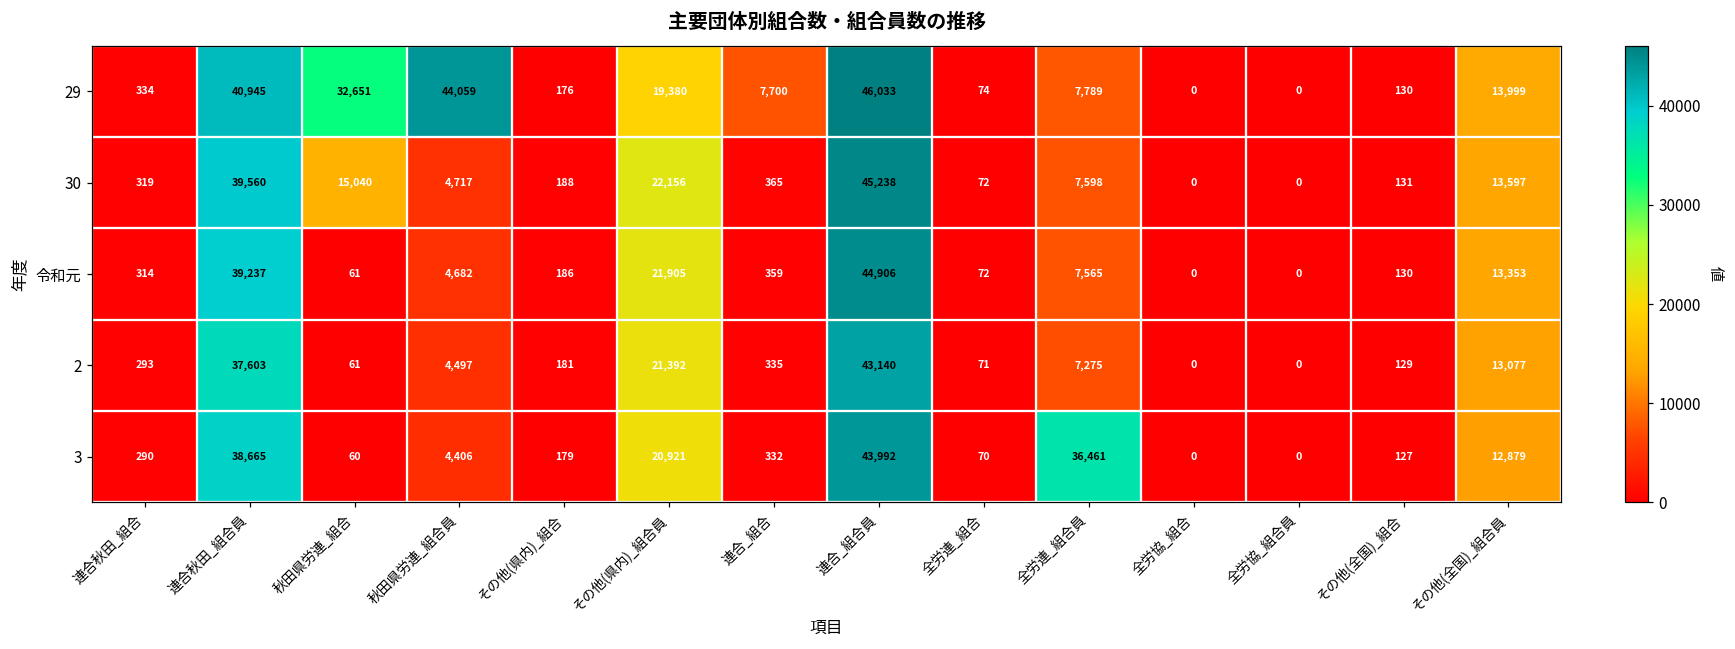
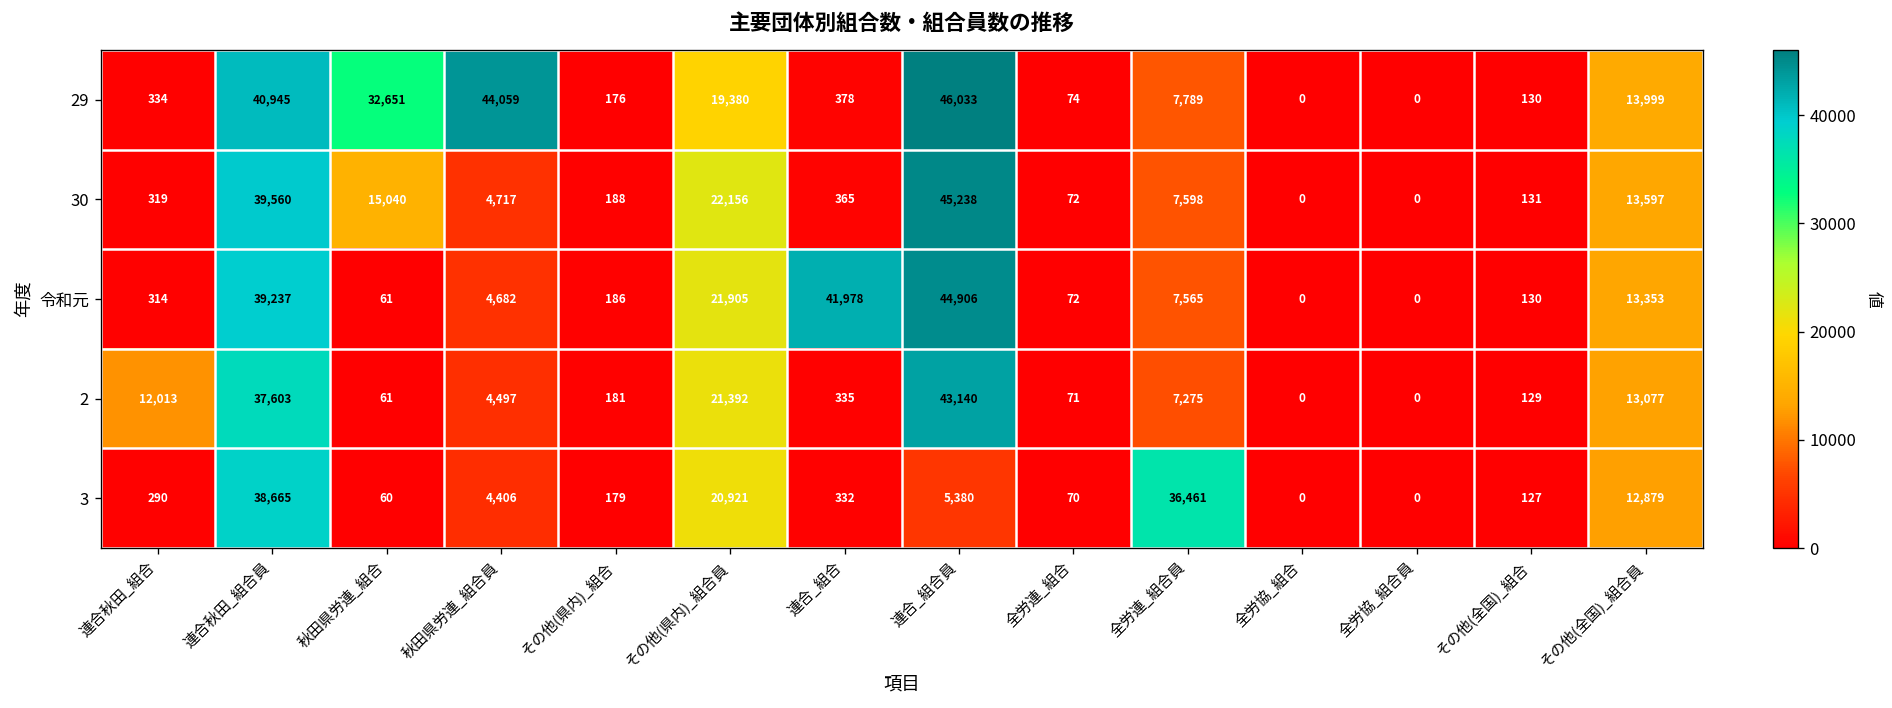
  {
    "29": {
      "連合秋田_組合": "334",
      "連合秋田_組合員": "40,945",
      "秋田県労連_組合": "32,651",
      "秋田県労連_組合員": "44,059",
      "その他(県内)_組合": "176",
      "その他(県内)_組合員": "19,380",
-     "連合_組合": "7,700",
+     "連合_組合": "378",
      "連合_組合員": "46,033",
      "全労連_組合": "74",
      "全労連_組合員": "7,789",
      "全労協_組合": "0",
      "全労協_組合員": "0",
      "その他(全国)_組合": "130",
      "その他(全国)_組合員": "13,999"
    },
    "30": {
      "連合秋田_組合": "319",
      "連合秋田_組合員": "39,560",
      "秋田県労連_組合": "15,040",
      "秋田県労連_組合員": "4,717",
      "その他(県内)_組合": "188",
      "その他(県内)_組合員": "22,156",
      "連合_組合": "365",
      "連合_組合員": "45,238",
      "全労連_組合": "72",
      "全労連_組合員": "7,598",
      "全労協_組合": "0",
      "全労協_組合員": "0",
      "その他(全国)_組合": "131",
      "その他(全国)_組合員": "13,597"
    },
    "令和元": {
      "連合秋田_組合": "314",
      "連合秋田_組合員": "39,237",
      "秋田県労連_組合": "61",
      "秋田県労連_組合員": "4,682",
      "その他(県内)_組合": "186",
      "その他(県内)_組合員": "21,905",
-     "連合_組合": "359",
+     "連合_組合": "41,978",
      "連合_組合員": "44,906",
      "全労連_組合": "72",
      "全労連_組合員": "7,565",
      "全労協_組合": "0",
      "全労協_組合員": "0",
      "その他(全国)_組合": "130",
      "その他(全国)_組合員": "13,353"
    },
    "2": {
-     "連合秋田_組合": "293",
+     "連合秋田_組合": "12,013",
      "連合秋田_組合員": "37,603",
      "秋田県労連_組合": "61",
      "秋田県労連_組合員": "4,497",
      "その他(県内)_組合": "181",
      "その他(県内)_組合員": "21,392",
      "連合_組合": "335",
      "連合_組合員": "43,140",
      "全労連_組合": "71",
      "全労連_組合員": "7,275",
      "全労協_組合": "0",
      "全労協_組合員": "0",
      "その他(全国)_組合": "129",
      "その他(全国)_組合員": "13,077"
    },
    "3": {
      "連合秋田_組合": "290",
      "連合秋田_組合員": "38,665",
      "秋田県労連_組合": "60",
      "秋田県労連_組合員": "4,406",
      "その他(県内)_組合": "179",
      "その他(県内)_組合員": "20,921",
      "連合_組合": "332",
-     "連合_組合員": "43,992",
+     "連合_組合員": "5,380",
      "全労連_組合": "70",
      "全労連_組合員": "36,461",
      "全労協_組合": "0",
      "全労協_組合員": "0",
      "その他(全国)_組合": "127",
      "その他(全国)_組合員": "12,879"
    }
  }
